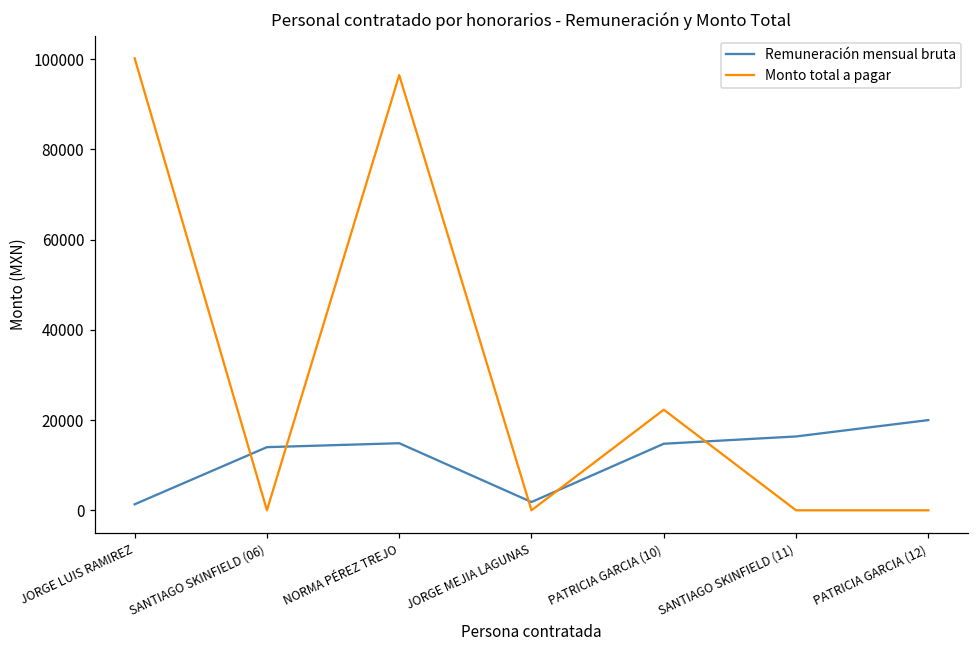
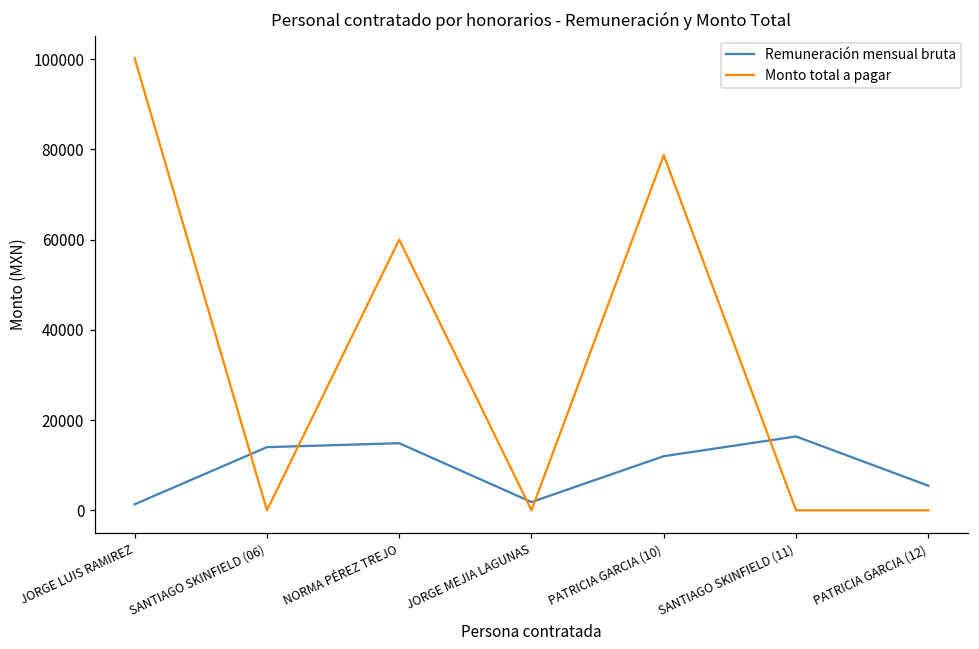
  {
    "Remuneración mensual bruta": {
      "JORGE LUIS RAMIREZ": 1000,
      "SANTIAGO SKINFIELD (06)": 14000,
      "NORMA PÉREZ TREJO": 15000,
      "JORGE MEJIA LAGUNAS": 2000,
-     "PATRICIA GARCIA (10)": 15000,
+     "PATRICIA GARCIA (10)": 12000,
      "SANTIAGO SKINFIELD (11)": 16000,
-     "PATRICIA GARCIA (12)": 20000
+     "PATRICIA GARCIA (12)": 5000
    },
    "Monto total a pagar": {
      "JORGE LUIS RAMIREZ": 100000,
      "SANTIAGO SKINFIELD (06)": 0,
-     "NORMA PÉREZ TREJO": 96000,
+     "NORMA PÉREZ TREJO": 60000,
      "JORGE MEJIA LAGUNAS": 0,
-     "PATRICIA GARCIA (10)": 22000,
+     "PATRICIA GARCIA (10)": 79000,
      "SANTIAGO SKINFIELD (11)": 0,
      "PATRICIA GARCIA (12)": 0
    }
  }
